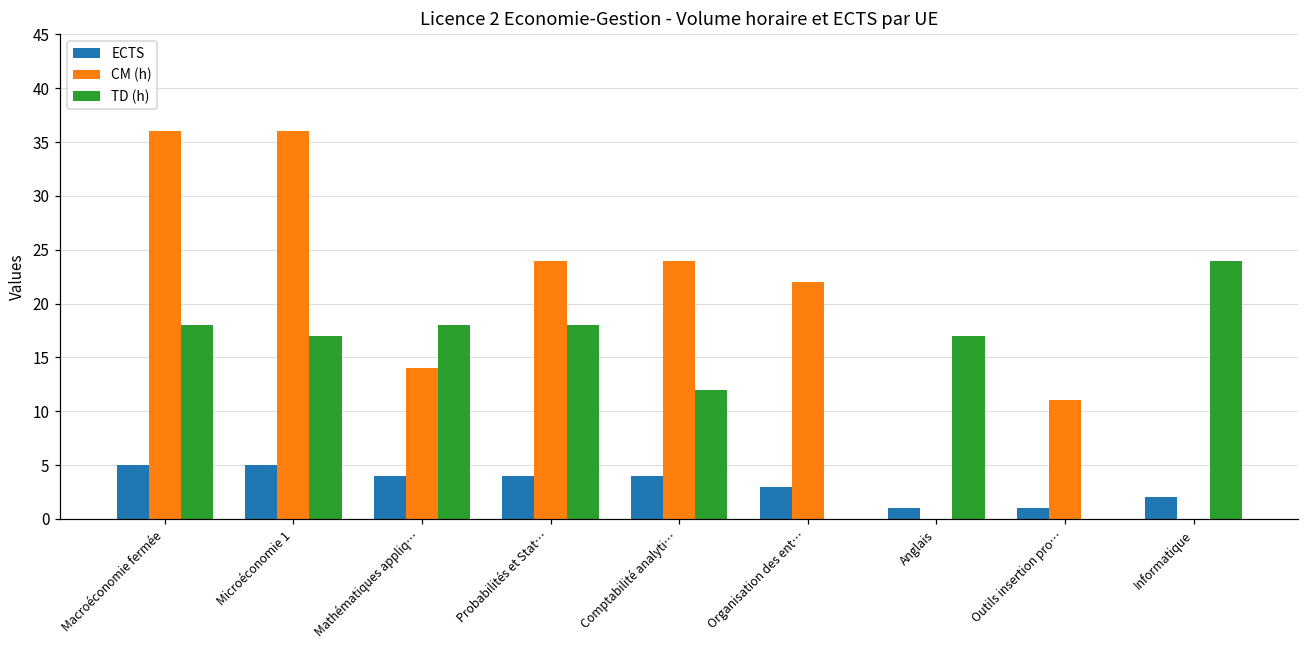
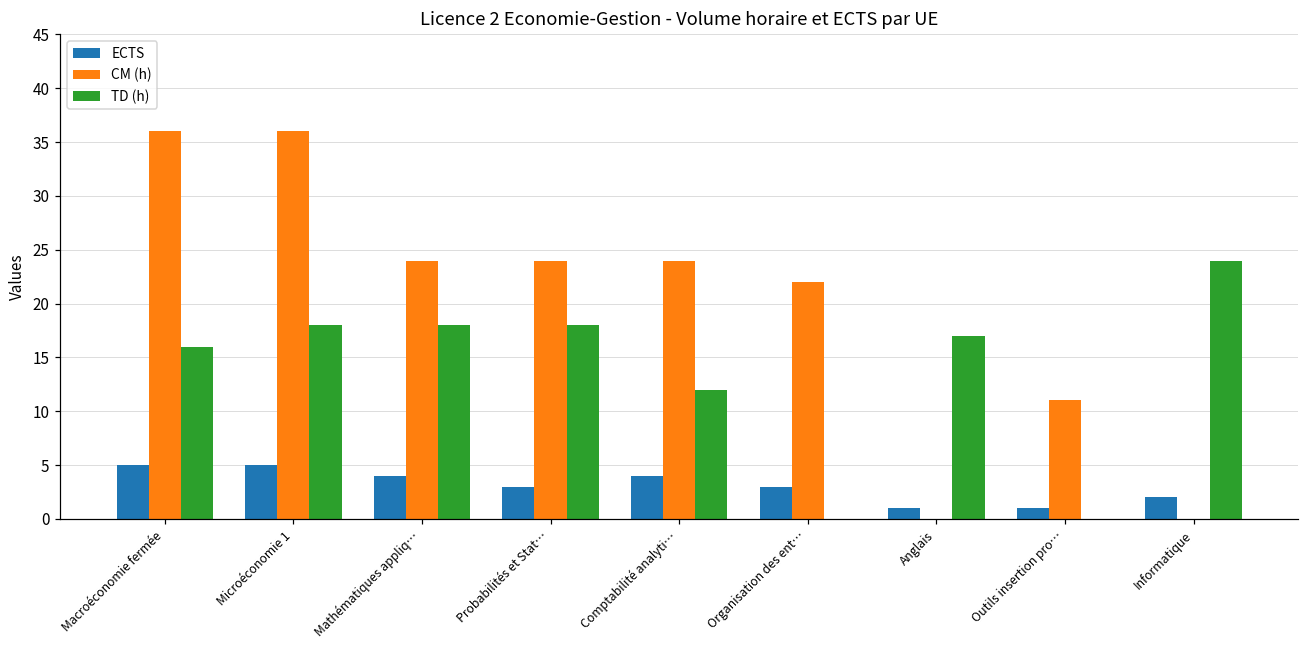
  {
    "ECTS": {
      "Macroéconomie fermée": 5,
      "Microéconomie 1": 5,
      "Mathématiques appliq…": 4,
-     "Probabilités et Stat…": 4,
+     "Probabilités et Stat…": 3,
      "Comptabilité analyti…": 4,
      "Organisation des ent…": 3,
      "Anglais": 1,
      "Outils insertion pro…": 1,
      "Informatique": 2
    },
    "CM (h)": {
      "Macroéconomie fermée": 36,
      "Microéconomie 1": 36,
-     "Mathématiques appliq…": 14,
+     "Mathématiques appliq…": 24,
      "Probabilités et Stat…": 24,
      "Comptabilité analyti…": 24,
      "Organisation des ent…": 22,
      "Anglais": 0,
      "Outils insertion pro…": 11,
      "Informatique": 0
    },
    "TD (h)": {
-     "Macroéconomie fermée": 18,
-     "Microéconomie 1": 17,
+     "Macroéconomie fermée": 16,
+     "Microéconomie 1": 18,
      "Mathématiques appliq…": 18,
      "Probabilités et Stat…": 18,
      "Comptabilité analyti…": 12,
      "Organisation des ent…": 0,
      "Anglais": 17,
      "Outils insertion pro…": 0,
      "Informatique": 24
    }
  }
